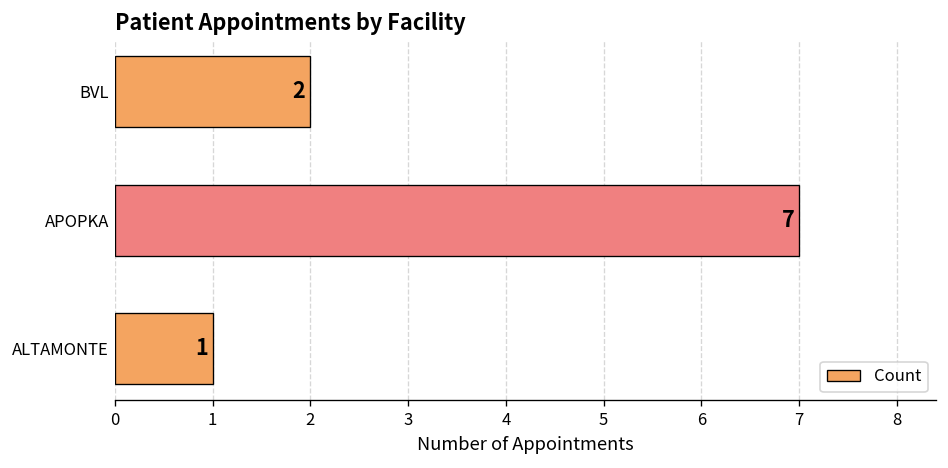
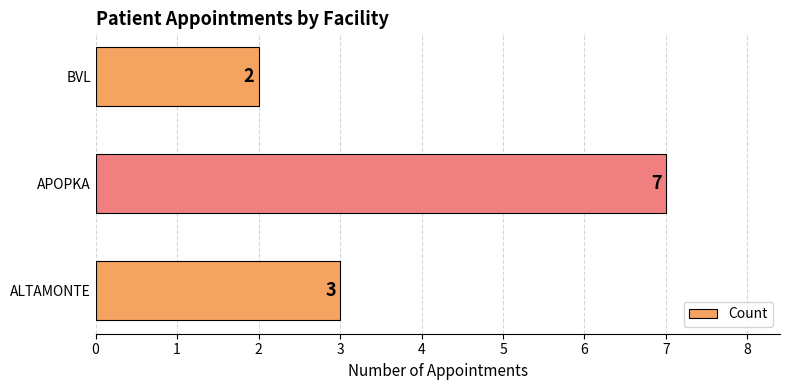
  {
    "BVL": 2,
    "APOPKA": 7,
-   "ALTAMONTE": 1
+   "ALTAMONTE": 3
  }
